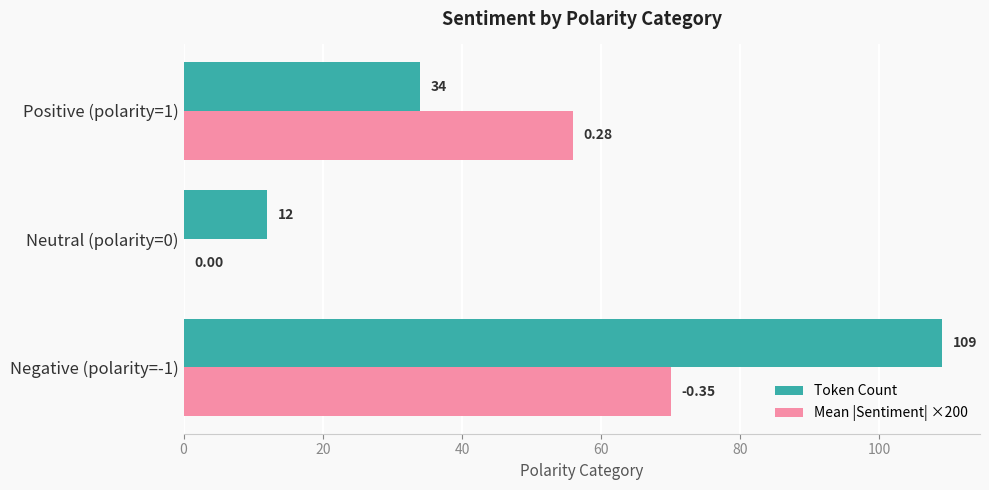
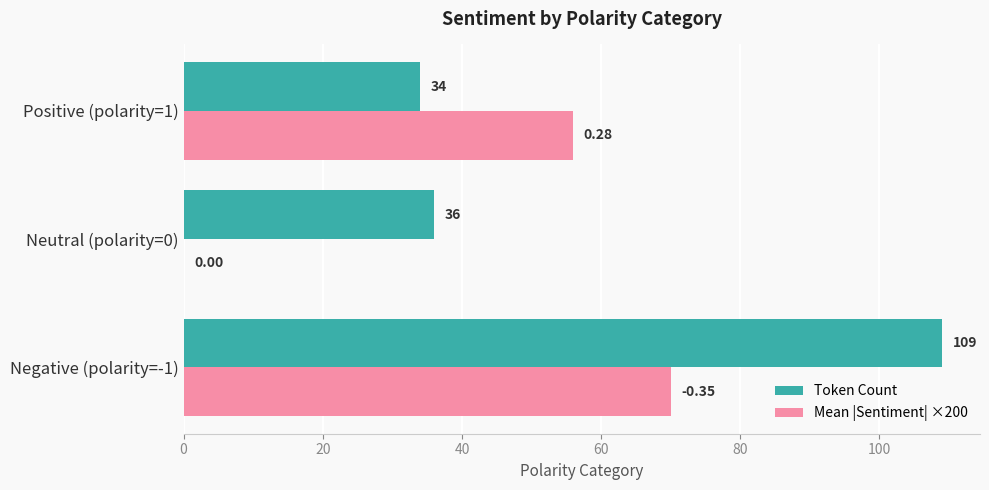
  {
    "Token Count": {
      "Positive (polarity=1)": 34,
-     "Neutral (polarity=0)": 12,
+     "Neutral (polarity=0)": 36,
      "Negative (polarity=-1)": 109
    },
    "Mean |Sentiment| ×200": {
      "Neutral (polarity=0)": 0.00
    }
  }
